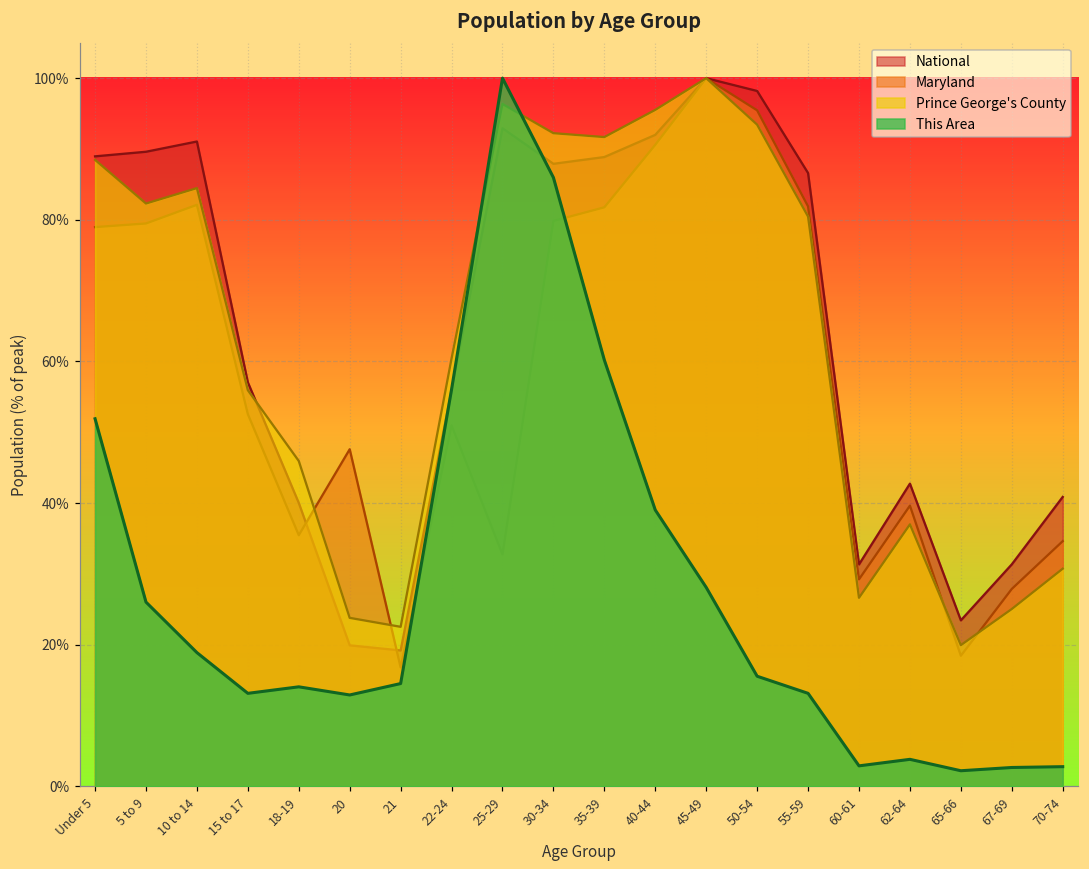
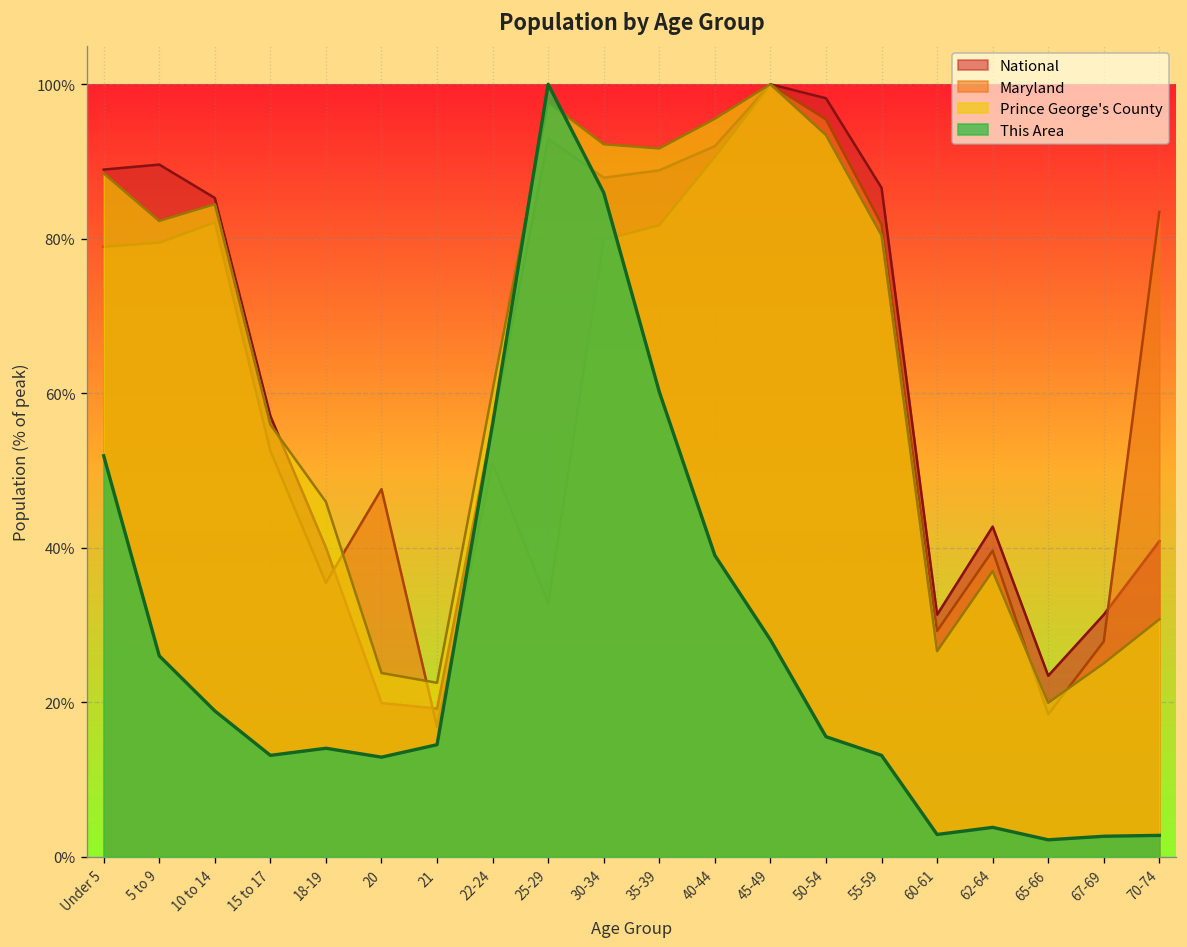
  {
    "National": {
      "Under 5": "89%",
      "5 to 9": "90%",
-     "10 to 14": "91%",
+     "10 to 14": "85%",
      "15 to 17": "57%",
      "18-19": "40%",
      "20": "20%",
      "21": "19%",
      "25-29": "93%",
      "30-34": "88%",
      "35-39": "89%",
      "40-44": "92%",
      "50-54": "98%",
      "55-59": "87%",
      "60-61": "31%",
      "62-64": "43%",
      "65-66": "23%",
      "67-69": "31%",
      "70-74": "41%"
    },
    "Maryland": {
      "Under 5": "79%",
      "5 to 9": "79%",
      "10 to 14": "82%",
      "15 to 17": "53%",
      "18-19": "35%",
      "20": "48%",
      "21": "17%",
      "22-24": "51%",
      "25-29": "33%",
      "30-34": "80%",
      "35-39": "82%",
      "40-44": "91%",
      "50-54": "95%",
      "55-59": "82%",
      "60-61": "29%",
      "62-64": "40%",
      "65-66": "18%",
      "67-69": "28%",
-     "70-74": "35%"
+     "70-74": "83%"
    },
    "Prince George's County": {
      "Under 5": "88%",
      "5 to 9": "82%",
      "10 to 14": "84%",
      "15 to 17": "56%",
      "18-19": "46%",
      "20": "24%",
      "21": "23%",
      "22-24": "60%",
-     "25-29": "96%",
+     "25-29": "98%",
      "30-34": "92%",
      "35-39": "92%",
      "40-44": "96%",
      "50-54": "93%",
      "55-59": "80%",
      "60-61": "27%",
      "62-64": "37%",
      "65-66": "20%",
      "67-69": "25%",
      "70-74": "31%"
    },
    "This Area": {
      "Under 5": "52%",
      "5 to 9": "26%",
      "10 to 14": "19%",
      "15 to 17": "13%",
      "18-19": "14%",
      "20": "13%",
      "21": "14%",
      "25-29": "100%",
      "30-34": "86%",
      "35-39": "60%",
      "40-44": "39%",
      "45-49": "28%",
      "50-54": "16%",
      "55-59": "13%",
      "60-61": "3%",
      "62-64": "4%",
      "65-66": "2%",
      "67-69": "3%",
      "70-74": "3%"
    }
  }
